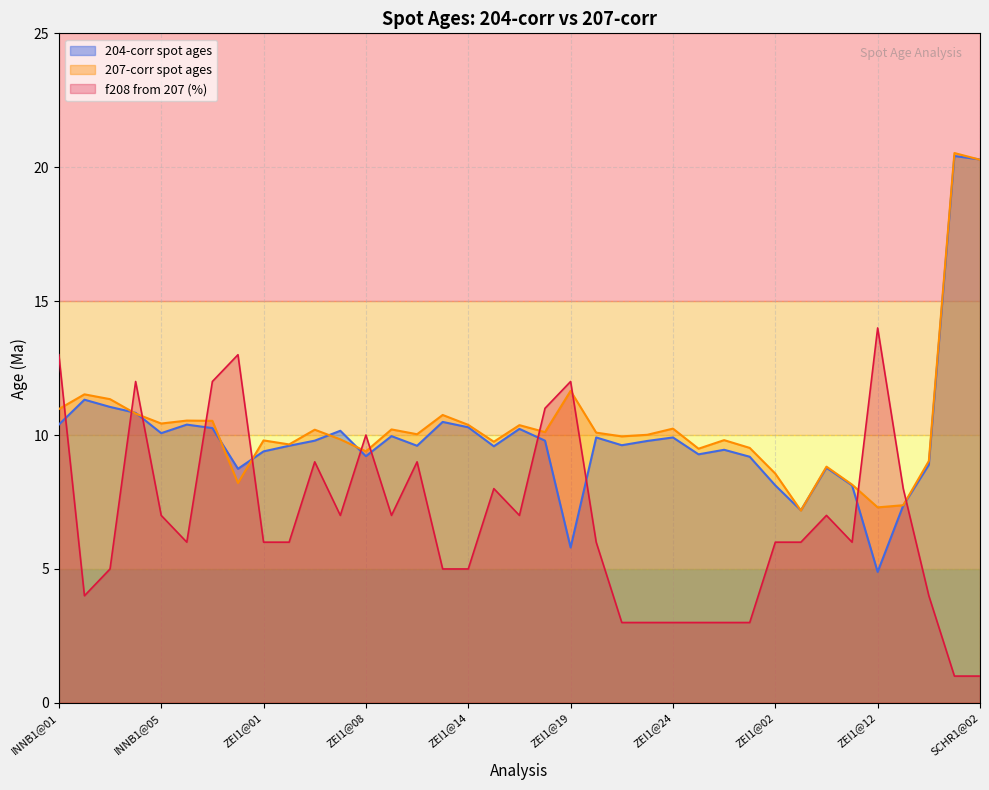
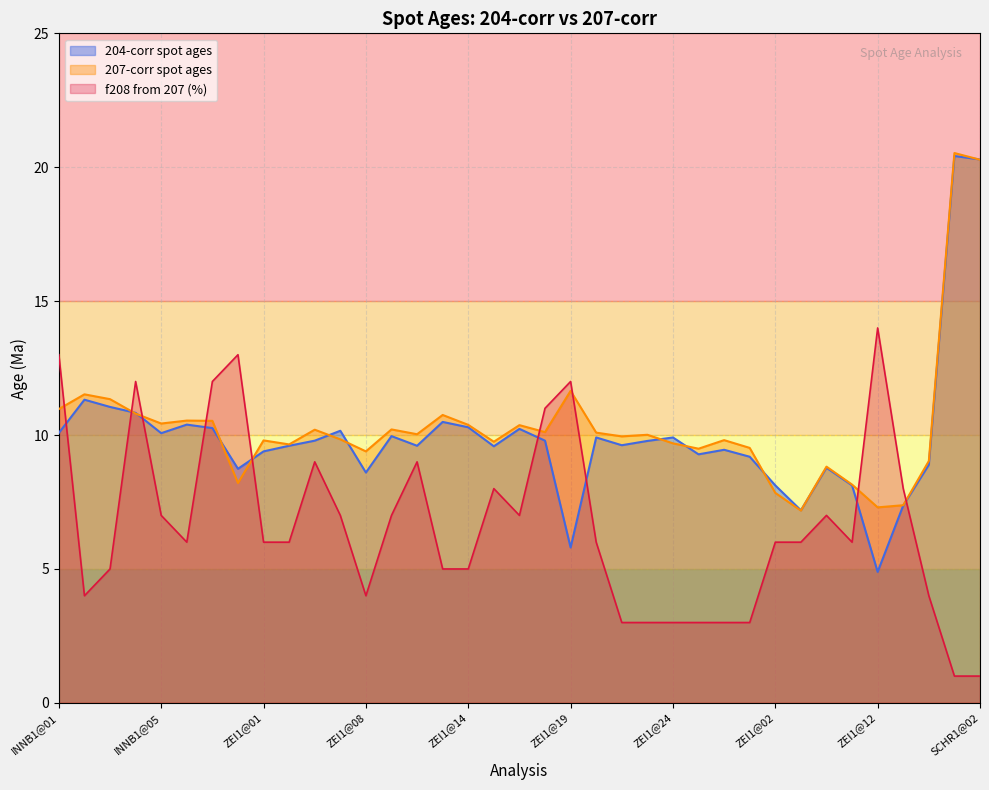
  {
    "204-corr spot ages": {
-     "INNB1@01": 10.4,
+     "INNB1@01": 10.1,
      "INNB1@05": 10.1,
      "ZEI1@01": 9.4,
-     "ZEI1@08": 9.2,
+     "ZEI1@08": 8.6,
      "ZEI1@19": 5.8,
      "ZEI1@24": 9.9,
      "ZEI1@02": 8.1,
      "ZEI1@12": 4.9
    },
    "207-corr spot ages": {
      "INNB1@01": 11.0,
      "INNB1@05": 10.4,
      "ZEI1@01": 9.8,
      "ZEI1@08": 9.4,
      "ZEI1@19": 11.7,
-     "ZEI1@24": 10.2,
-     "ZEI1@02": 8.6,
+     "ZEI1@24": 9.7,
+     "ZEI1@02": 7.8,
      "ZEI1@12": 7.3
    },
    "f208 from 207 (%)": {
      "INNB1@01": 13,
      "INNB1@05": 7,
      "ZEI1@01": 6,
-     "ZEI1@08": 10,
+     "ZEI1@08": 4,
      "ZEI1@14": 5,
      "ZEI1@19": 12,
      "ZEI1@24": 3,
      "ZEI1@02": 6,
      "ZEI1@12": 14,
      "SCHR1@02": 1
    }
  }
